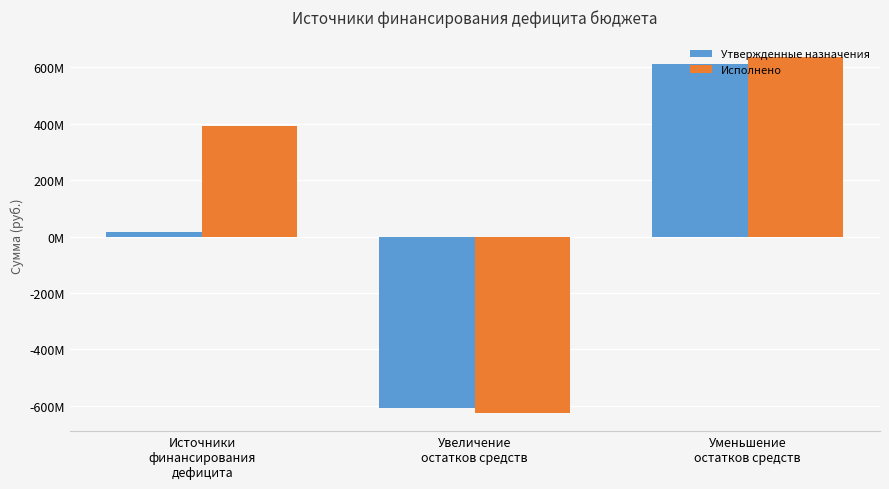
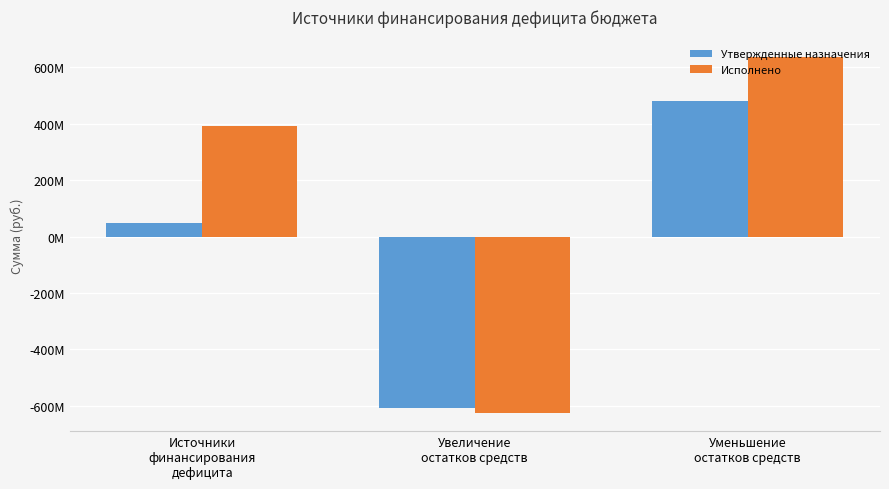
  {
    "Утвержденные назначения": {
-     "Источники финансирования дефицита": 20000000,
+     "Источники финансирования дефицита": 50000000,
      "Увеличение остатков средств": -610000000,
-     "Уменьшение остатков средств": 610000000
+     "Уменьшение остатков средств": 480000000
    },
    "Исполнено": {
      "Источники финансирования дефицита": 390000000,
      "Увеличение остатков средств": -630000000,
      "Уменьшение остатков средств": 640000000
    }
  }
